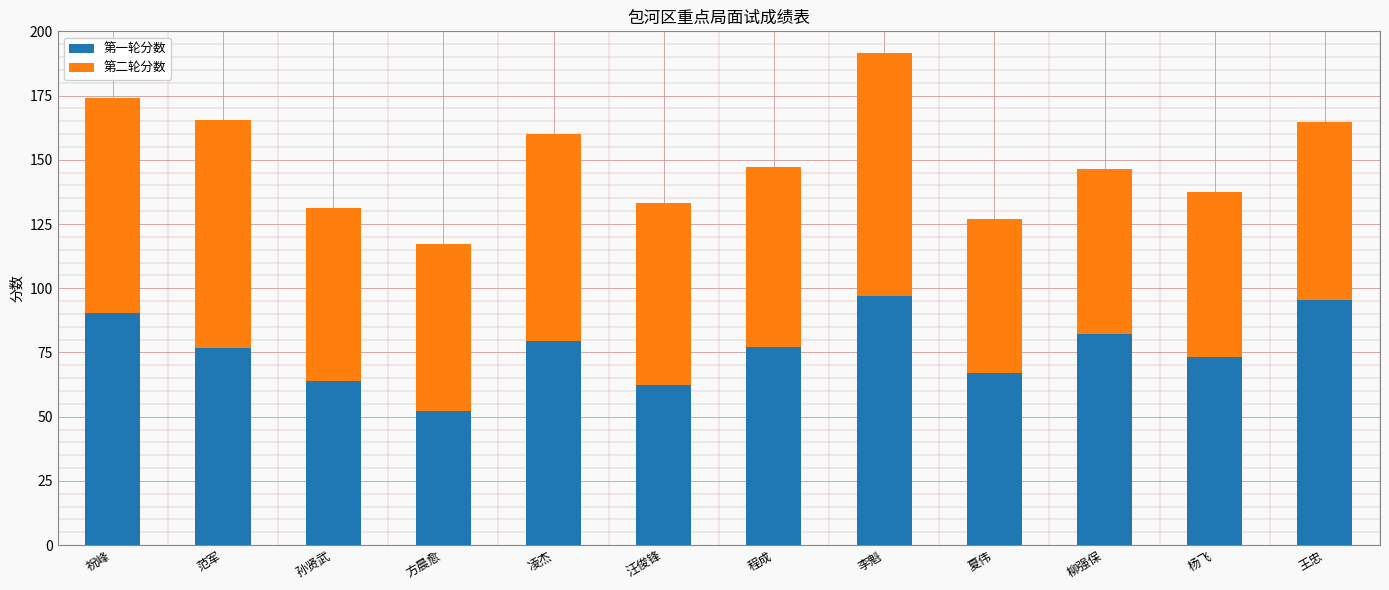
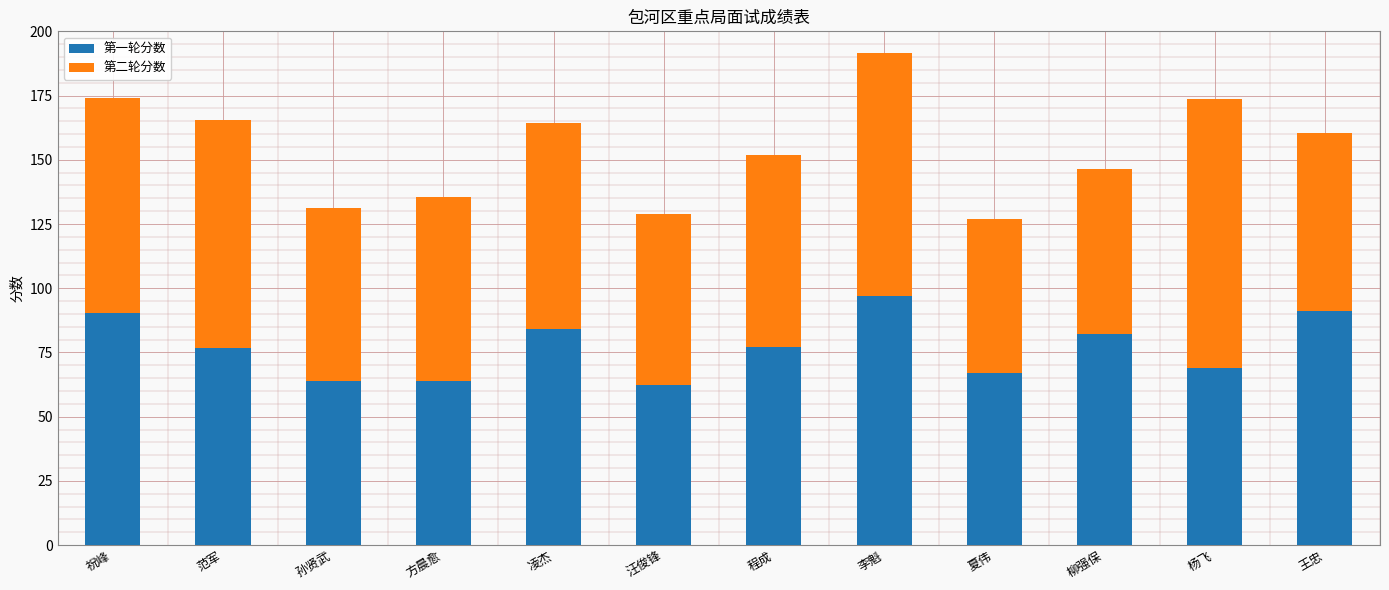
  {
    "第一轮分数": {
      "祝峰": 90,
      "范军": 77,
      "孙贤武": 64,
-     "方晨愈": 52,
-     "凌杰": 80,
+     "方晨愈": 64,
+     "凌杰": 84,
      "汪俊锋": 62,
      "程成": 77,
      "李魁": 97,
      "夏伟": 67,
      "柳强保": 82,
-     "杨飞": 73,
-     "王忠": 96
+     "杨飞": 69,
+     "王忠": 91
    },
    "第二轮分数": {
      "祝峰": 84,
      "范军": 89,
      "孙贤武": 67,
-     "方晨愈": 65,
+     "方晨愈": 72,
      "凌杰": 81,
-     "汪俊锋": 71,
-     "程成": 70,
+     "汪俊锋": 67,
+     "程成": 75,
      "李魁": 95,
      "夏伟": 60,
      "柳强保": 64,
-     "杨飞": 64,
+     "杨飞": 104,
      "王忠": 69
    }
  }
